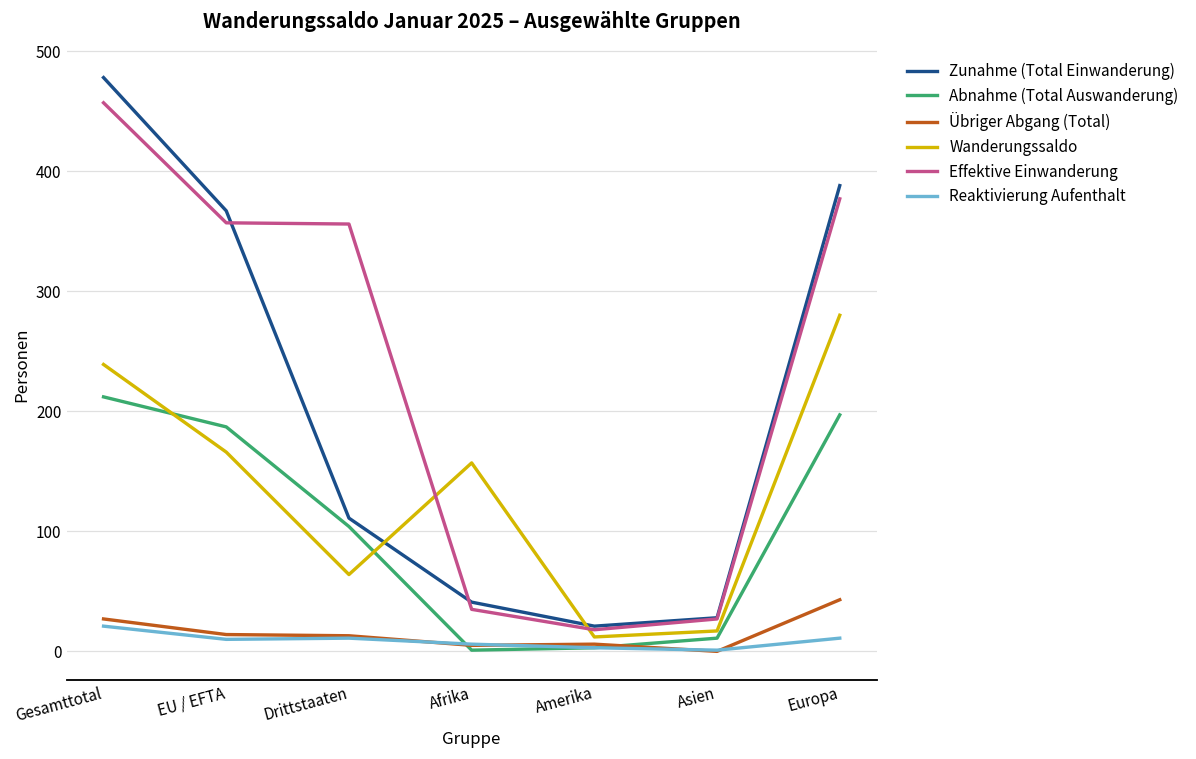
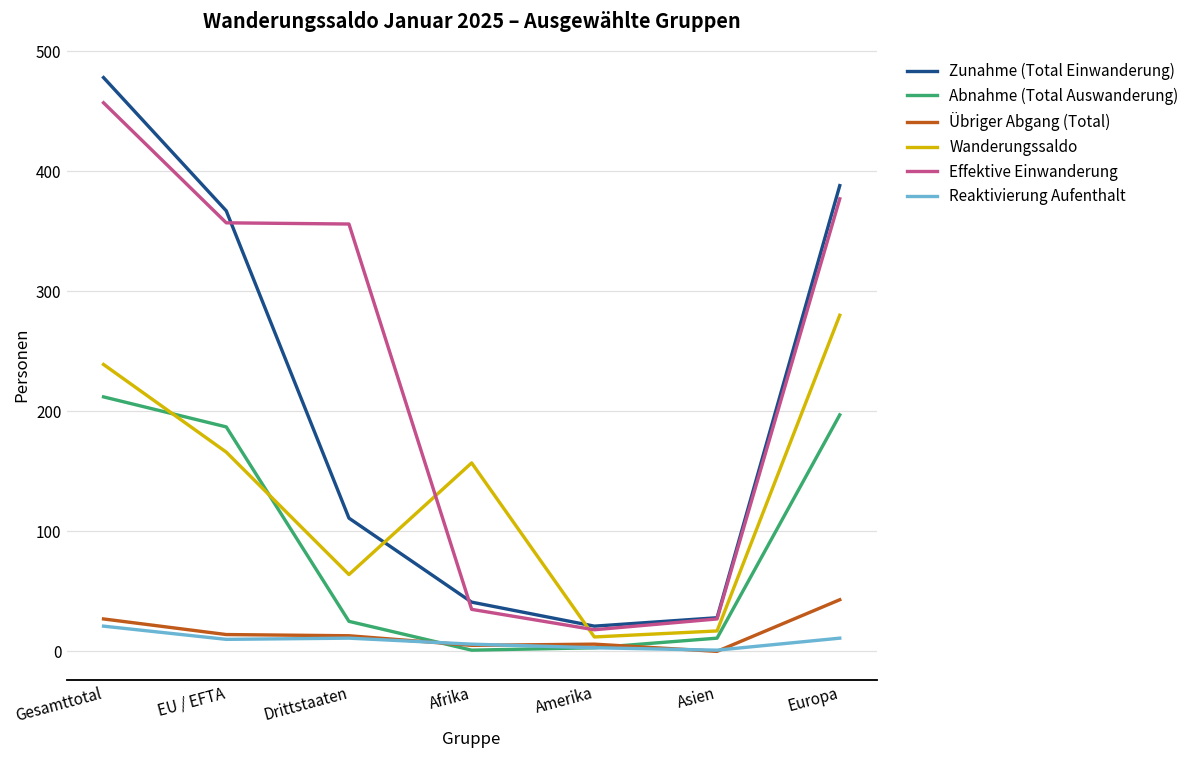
  {
    "Zunahme (Total Einwanderung)": {
      "Gesamttotal": 478,
      "EU / EFTA": 367,
      "Drittstaaten": 111,
      "Afrika": 41,
      "Amerika": 21,
      "Europa": 388
    },
    "Abnahme (Total Auswanderung)": {
      "Gesamttotal": 212,
      "EU / EFTA": 187,
-     "Drittstaaten": 104,
+     "Drittstaaten": 25,
      "Afrika": 1,
      "Asien": 11,
      "Europa": 197
    },
    "Übriger Abgang (Total)": {
      "Gesamttotal": 27,
      "EU / EFTA": 14,
      "Amerika": 6,
      "Europa": 43
    },
    "Wanderungssaldo": {
      "Gesamttotal": 239,
      "EU / EFTA": 166,
      "Drittstaaten": 64,
      "Afrika": 157,
      "Amerika": 12,
      "Asien": 17,
      "Europa": 280
    },
    "Effektive Einwanderung": {
      "Gesamttotal": 457,
      "EU / EFTA": 357,
      "Drittstaaten": 356,
      "Afrika": 35,
      "Amerika": 18,
      "Europa": 377
    },
    "Reaktivierung Aufenthalt": {
      "Gesamttotal": 21,
      "EU / EFTA": 10,
      "Europa": 11
    }
  }
